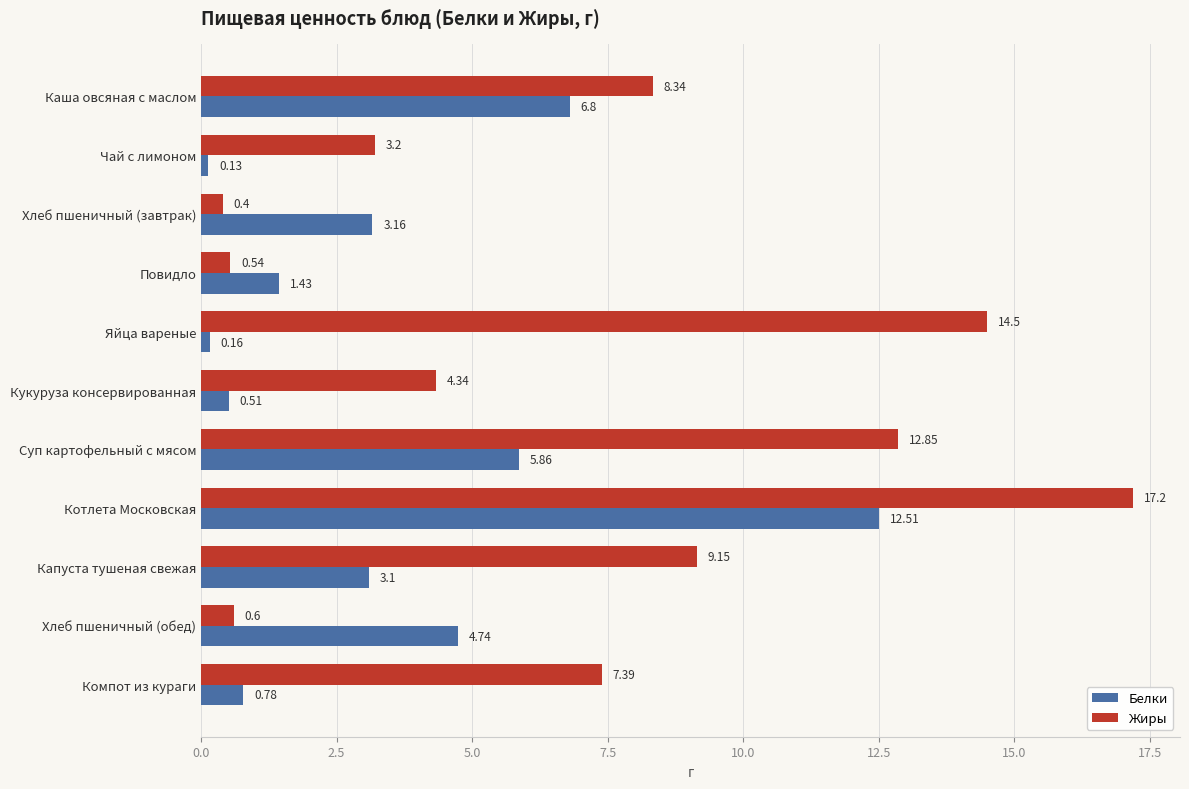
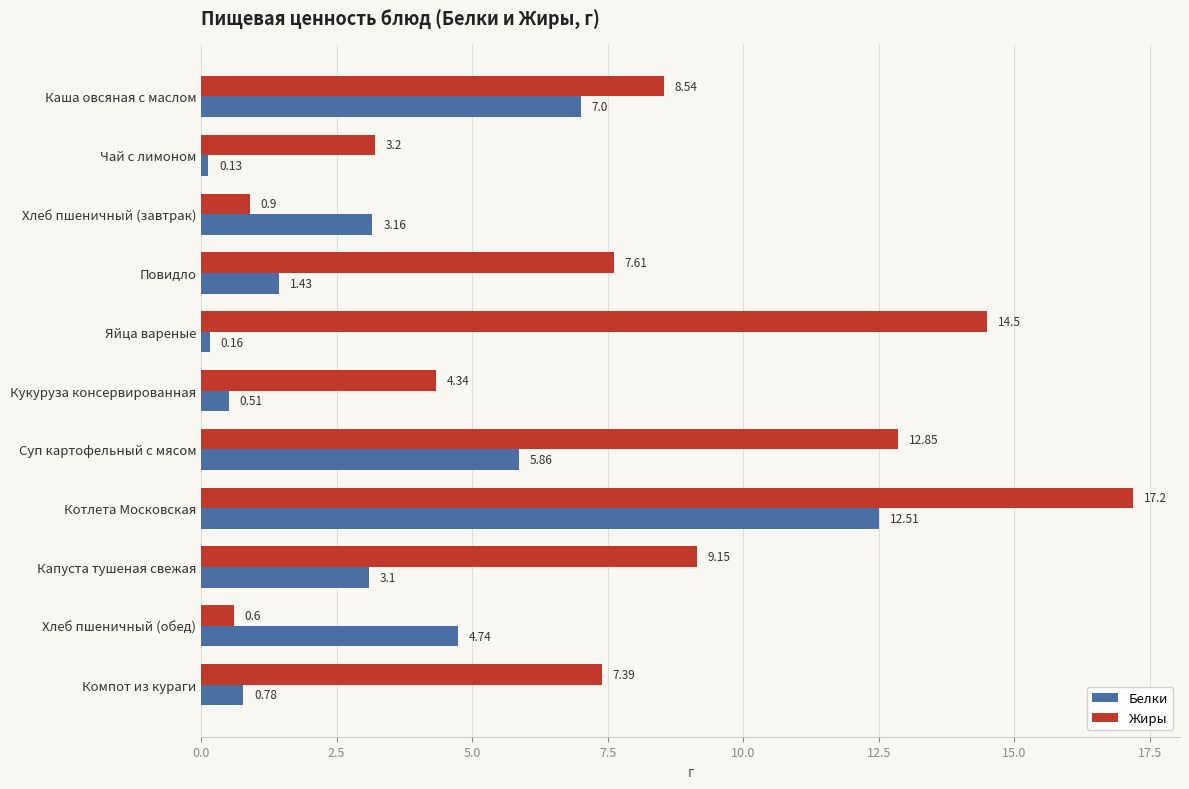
  {
    "Белки": {
-     "Каша овсяная с маслом": 6.8,
+     "Каша овсяная с маслом": 7.0,
      "Чай с лимоном": 0.13,
      "Хлеб пшеничный (завтрак)": 3.16,
      "Повидло": 1.43,
      "Яйца вареные": 0.16,
      "Кукуруза консервированная": 0.51,
      "Суп картофельный с мясом": 5.86,
      "Котлета Московская": 12.51,
      "Капуста тушеная свежая": 3.1,
      "Хлеб пшеничный (обед)": 4.74,
      "Компот из кураги": 0.78
    },
    "Жиры": {
-     "Каша овсяная с маслом": 8.34,
+     "Каша овсяная с маслом": 8.54,
      "Чай с лимоном": 3.2,
-     "Хлеб пшеничный (завтрак)": 0.4,
-     "Повидло": 0.54,
+     "Хлеб пшеничный (завтрак)": 0.9,
+     "Повидло": 7.61,
      "Яйца вареные": 14.5,
      "Кукуруза консервированная": 4.34,
      "Суп картофельный с мясом": 12.85,
      "Котлета Московская": 17.2,
      "Капуста тушеная свежая": 9.15,
      "Хлеб пшеничный (обед)": 0.6,
      "Компот из кураги": 7.39
    }
  }
